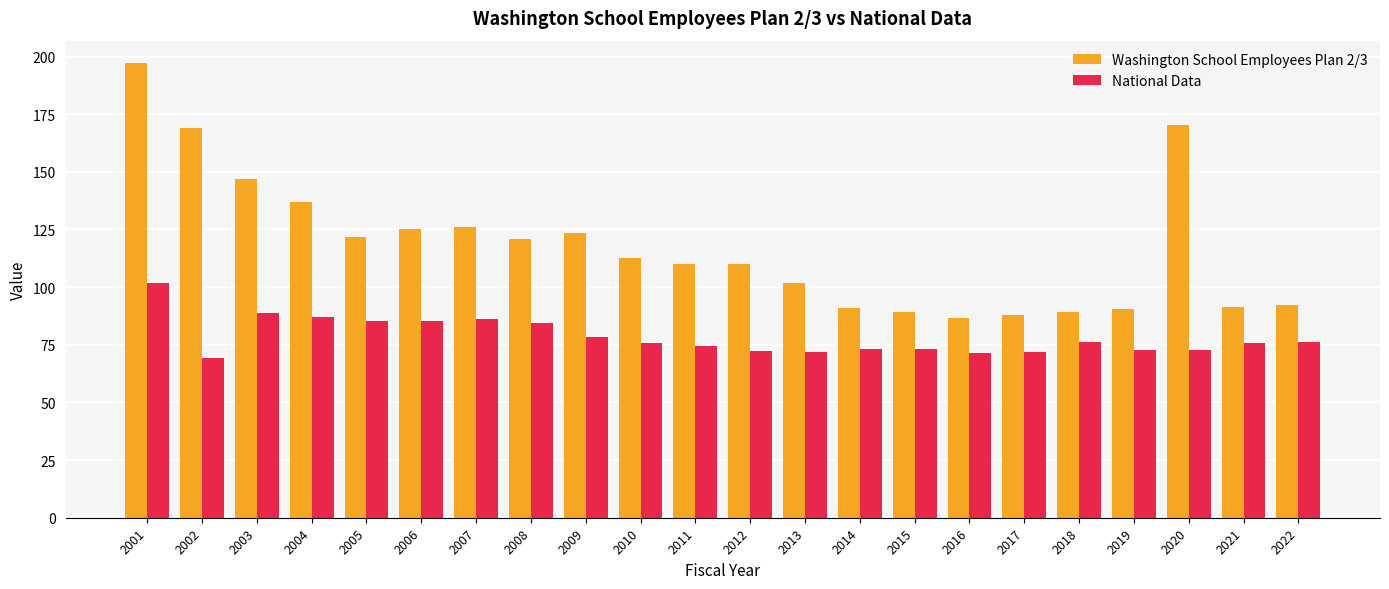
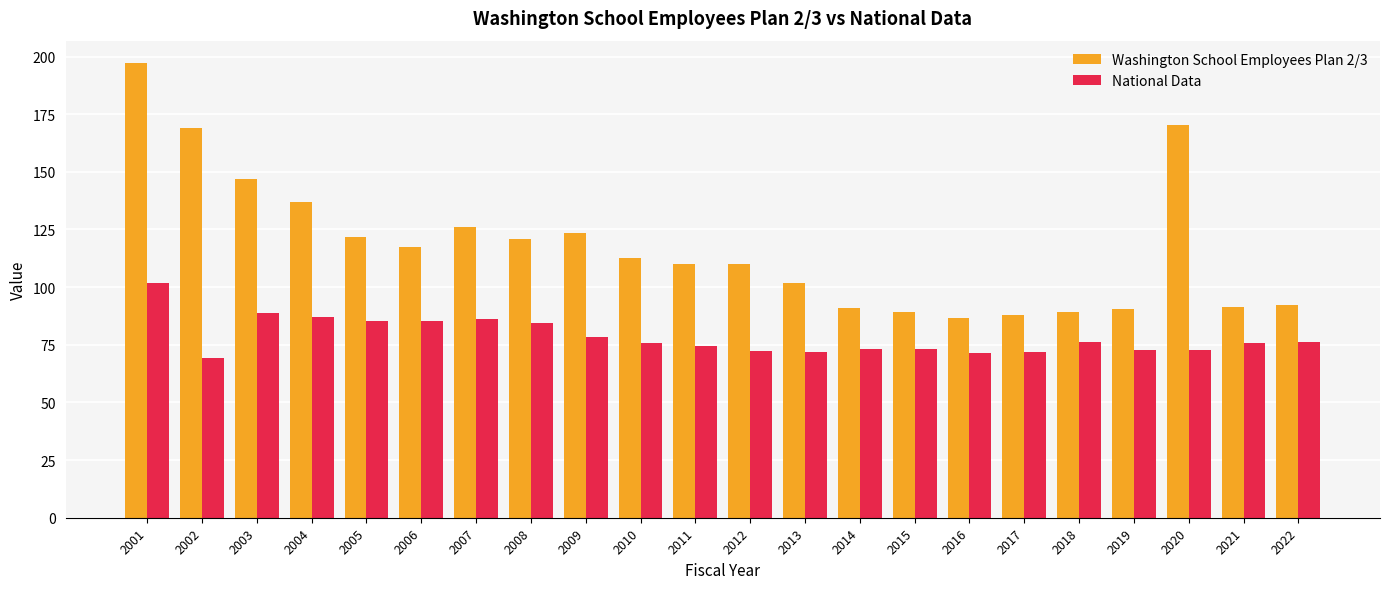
  {
    "Washington School Employees Plan 2/3": {
      "2001": 197,
      "2002": 169,
      "2003": 147,
      "2004": 137,
      "2005": 122,
-     "2006": 125,
+     "2006": 117,
      "2007": 126,
      "2008": 121,
      "2009": 124,
      "2010": 113,
      "2011": 110,
      "2012": 110,
      "2013": 102,
      "2014": 91,
      "2015": 89,
      "2016": 87,
      "2017": 88,
      "2018": 89,
      "2019": 91,
      "2020": 170,
      "2021": 91,
      "2022": 92
    },
    "National Data": {
      "2001": 102,
      "2002": 69,
      "2003": 89,
      "2004": 87,
      "2005": 85,
      "2006": 85,
      "2007": 86,
      "2008": 84,
      "2009": 78,
      "2010": 76,
      "2011": 74,
      "2012": 72,
      "2013": 72,
      "2014": 73,
      "2015": 73,
      "2016": 72,
      "2017": 72,
      "2018": 76,
      "2019": 73,
      "2020": 73,
      "2021": 76,
      "2022": 76
    }
  }
